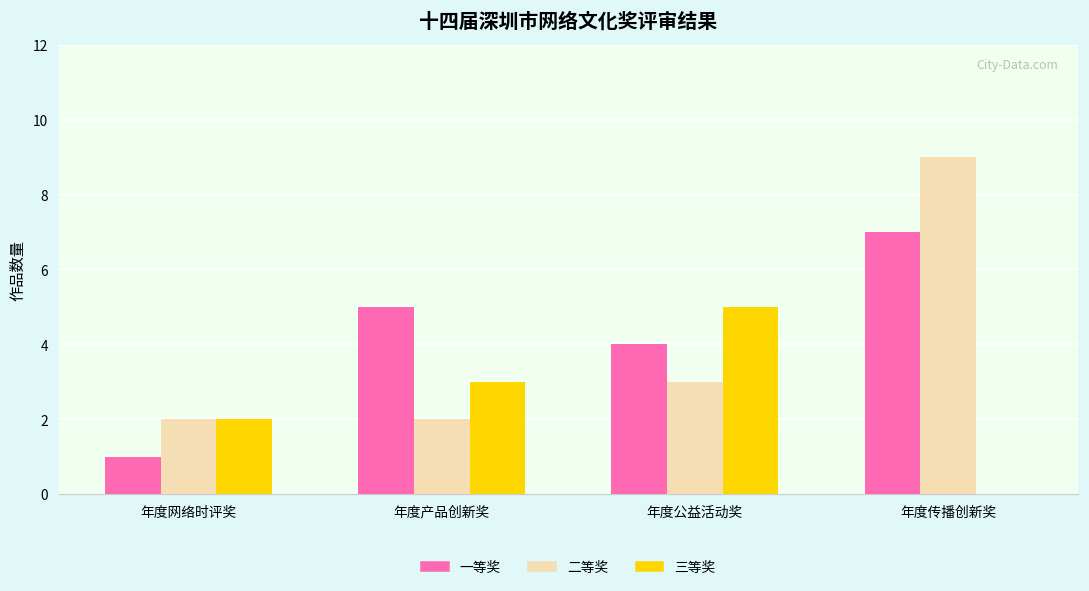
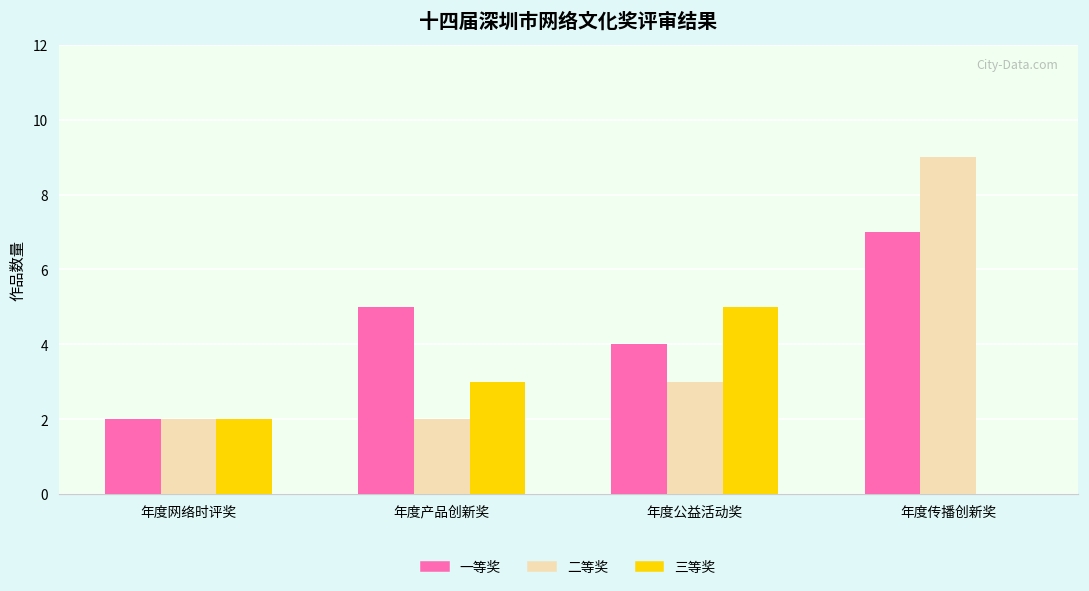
  {
    "一等奖": {
-     "年度网络时评奖": 1,
+     "年度网络时评奖": 2,
      "年度产品创新奖": 5,
      "年度公益活动奖": 4,
      "年度传播创新奖": 7
    },
    "二等奖": {
      "年度网络时评奖": 2,
      "年度产品创新奖": 2,
      "年度公益活动奖": 3,
      "年度传播创新奖": 9
    },
    "三等奖": {
      "年度网络时评奖": 2,
      "年度产品创新奖": 3,
      "年度公益活动奖": 5,
      "年度传播创新奖": 0
    }
  }
